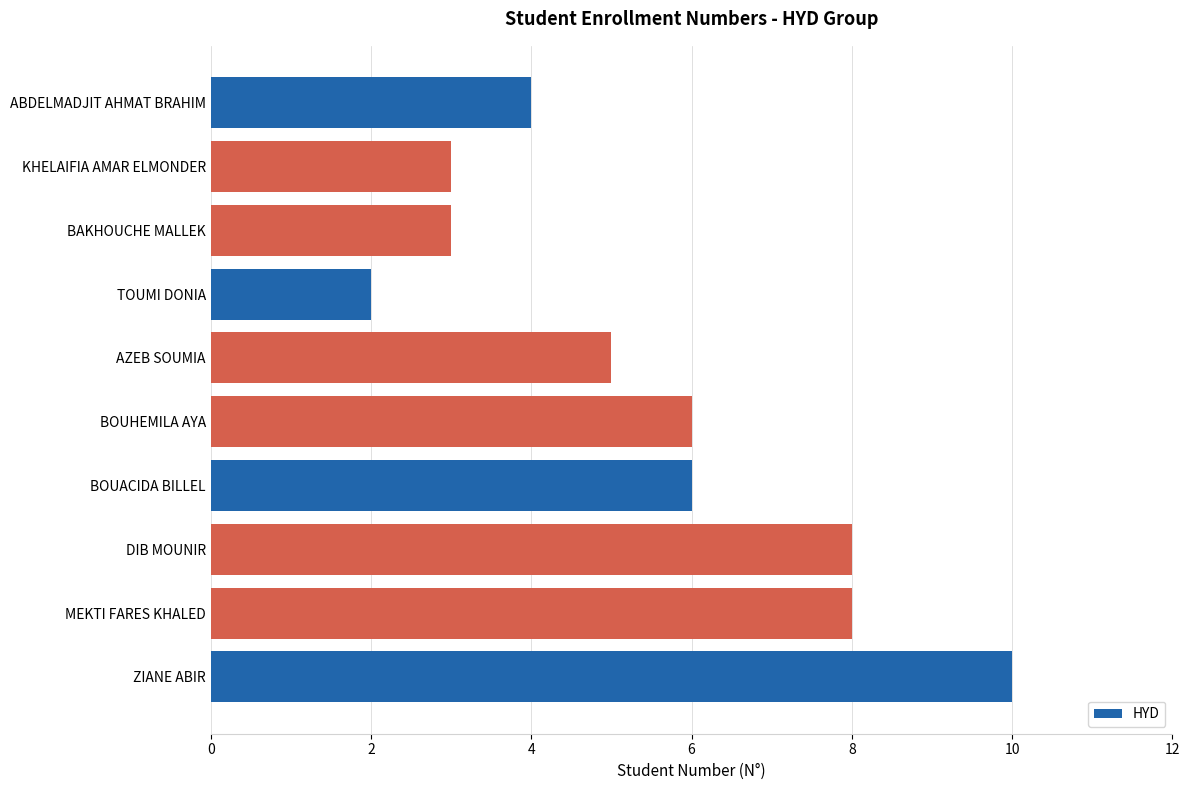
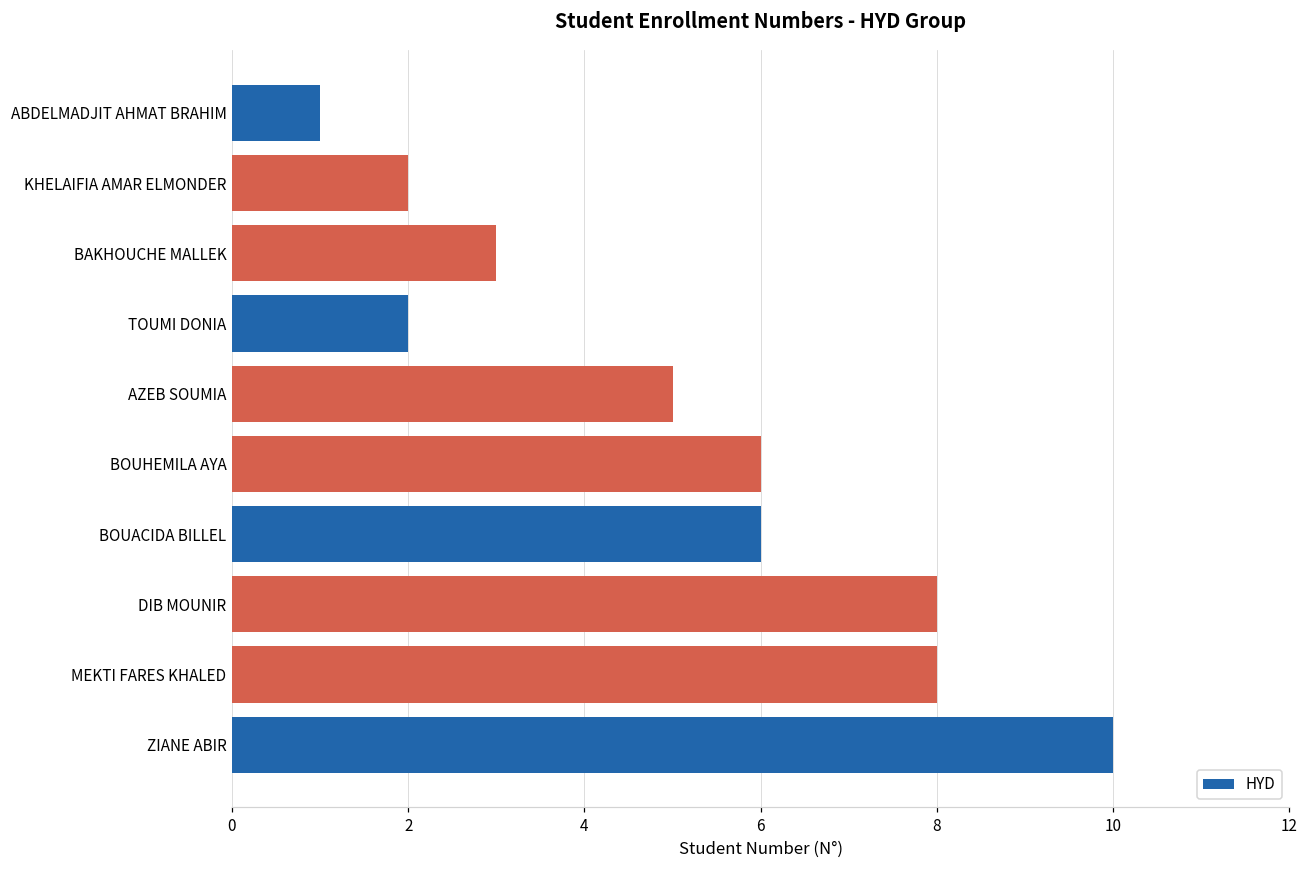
  {
-   "ABDELMADJIT AHMAT BRAHIM": 4,
-   "KHELAIFIA AMAR ELMONDER": 3,
+   "ABDELMADJIT AHMAT BRAHIM": 1,
+   "KHELAIFIA AMAR ELMONDER": 2,
    "BAKHOUCHE MALLEK": 3,
    "TOUMI DONIA": 2,
    "AZEB SOUMIA": 5,
    "BOUHEMILA AYA": 6,
    "BOUACIDA BILLEL": 6,
    "DIB MOUNIR": 8,
    "MEKTI FARES KHALED": 8,
    "ZIANE ABIR": 10
  }
